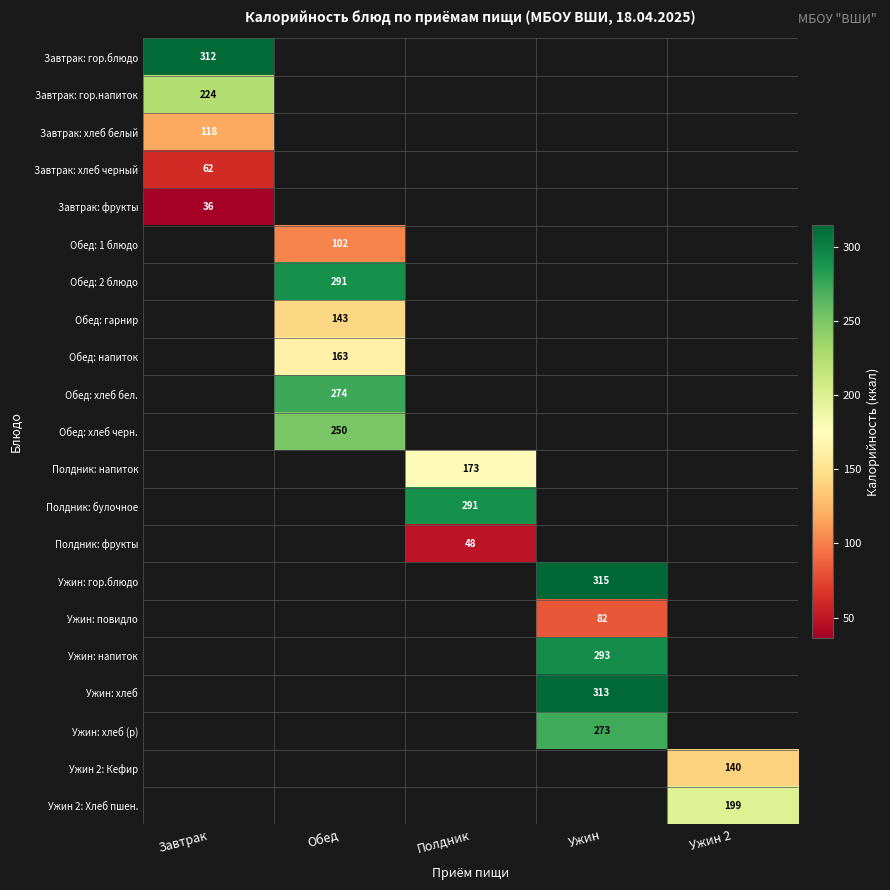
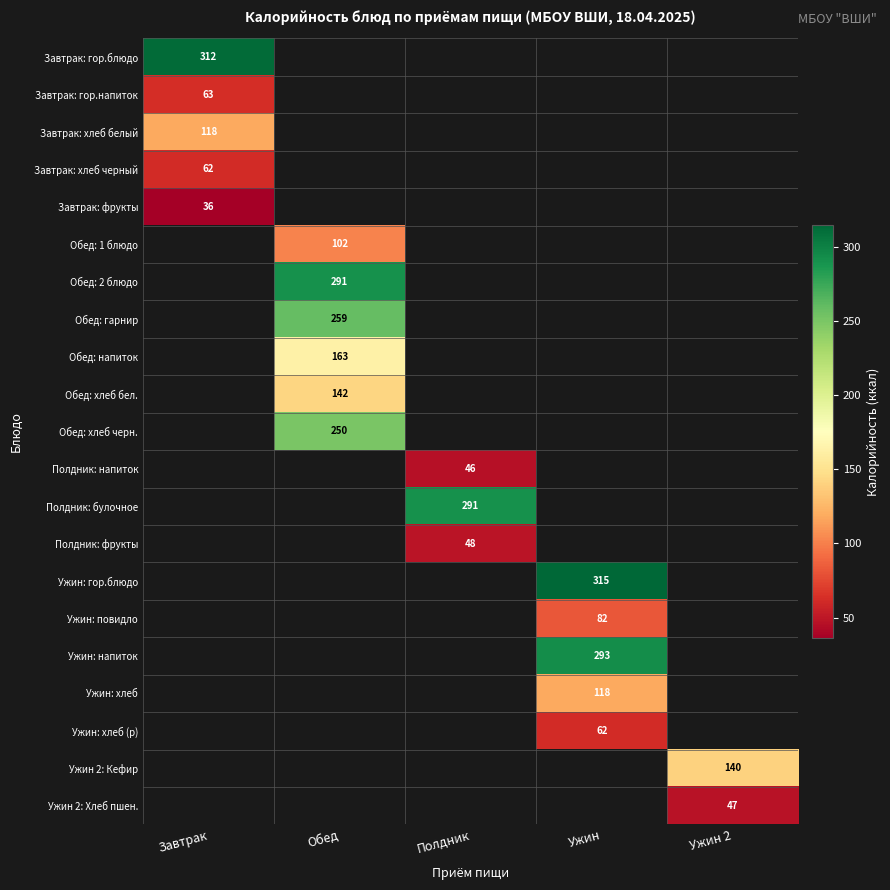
  {
    "Завтрак: гор.блюдо": {
      "Завтрак": 312
    },
    "Завтрак: гор.напиток": {
-     "Завтрак": 224
+     "Завтрак": 63
    },
    "Завтрак: хлеб белый": {
      "Завтрак": 118
    },
    "Завтрак: хлеб черный": {
      "Завтрак": 62
    },
    "Завтрак: фрукты": {
      "Завтрак": 36
    },
    "Обед: 1 блюдо": {
      "Обед": 102
    },
    "Обед: 2 блюдо": {
      "Обед": 291
    },
    "Обед: гарнир": {
-     "Обед": 143
+     "Обед": 259
    },
    "Обед: напиток": {
      "Обед": 163
    },
    "Обед: хлеб бел.": {
-     "Обед": 274
+     "Обед": 142
    },
    "Обед: хлеб черн.": {
      "Обед": 250
    },
    "Полдник: напиток": {
-     "Полдник": 173
+     "Полдник": 46
    },
    "Полдник: булочное": {
      "Полдник": 291
    },
    "Полдник: фрукты": {
      "Полдник": 48
    },
    "Ужин: гор.блюдо": {
      "Ужин": 315
    },
    "Ужин: повидло": {
      "Ужин": 82
    },
    "Ужин: напиток": {
      "Ужин": 293
    },
    "Ужин: хлеб": {
-     "Ужин": 313
+     "Ужин": 118
    },
    "Ужин: хлеб (р)": {
-     "Ужин": 273
+     "Ужин": 62
    },
    "Ужин 2: Кефир": {
      "Ужин 2": 140
    },
    "Ужин 2: Хлеб пшен.": {
-     "Ужин 2": 199
+     "Ужин 2": 47
    }
  }
